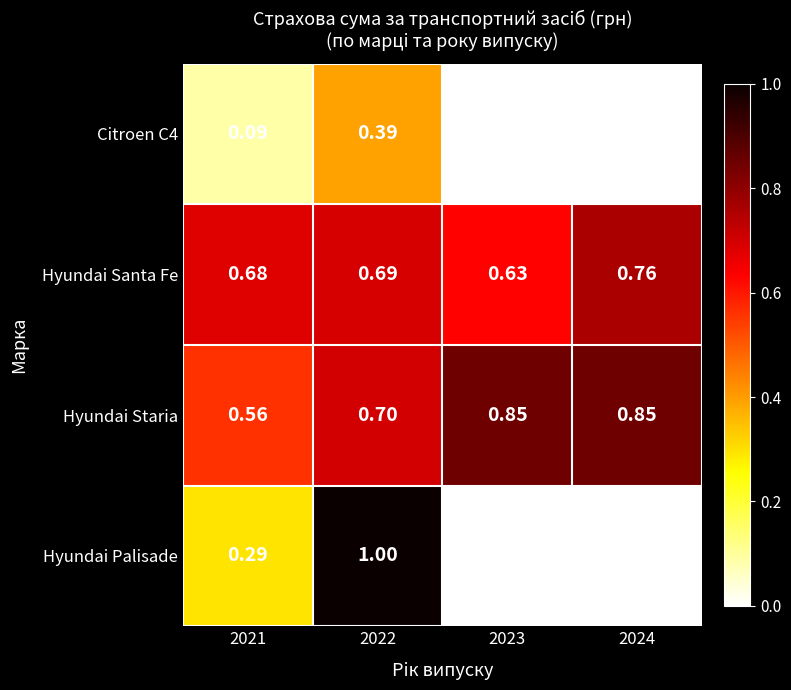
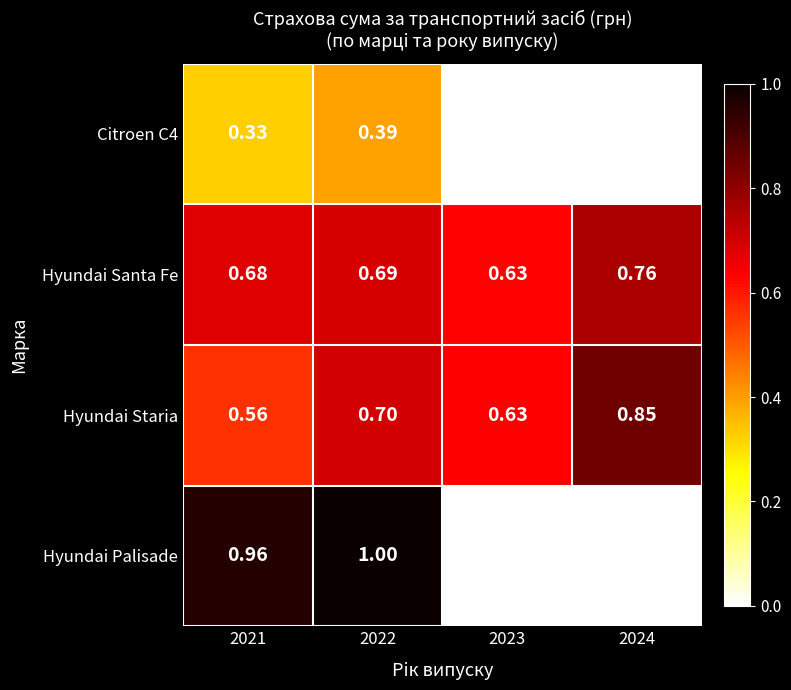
  {
    "Citroen C4": {
-     "2021": 0.09,
+     "2021": 0.33,
      "2022": 0.39
    },
    "Hyundai Santa Fe": {
      "2021": 0.68,
      "2022": 0.69,
      "2023": 0.63,
      "2024": 0.76
    },
    "Hyundai Staria": {
      "2021": 0.56,
      "2022": 0.70,
-     "2023": 0.85,
+     "2023": 0.63,
      "2024": 0.85
    },
    "Hyundai Palisade": {
-     "2021": 0.29,
+     "2021": 0.96,
      "2022": 1.00
    }
  }
